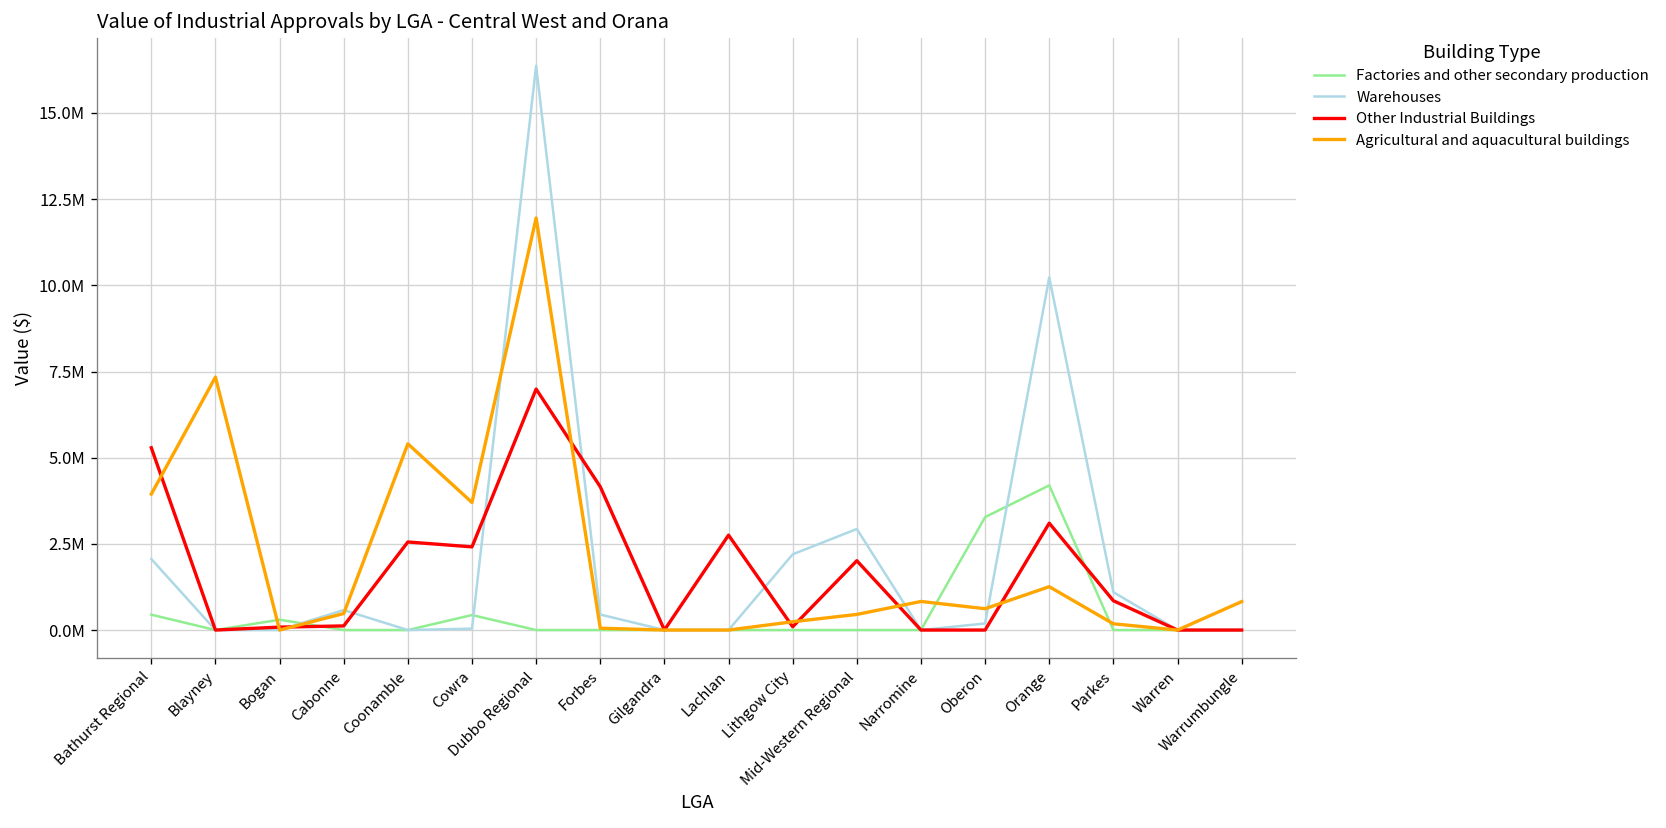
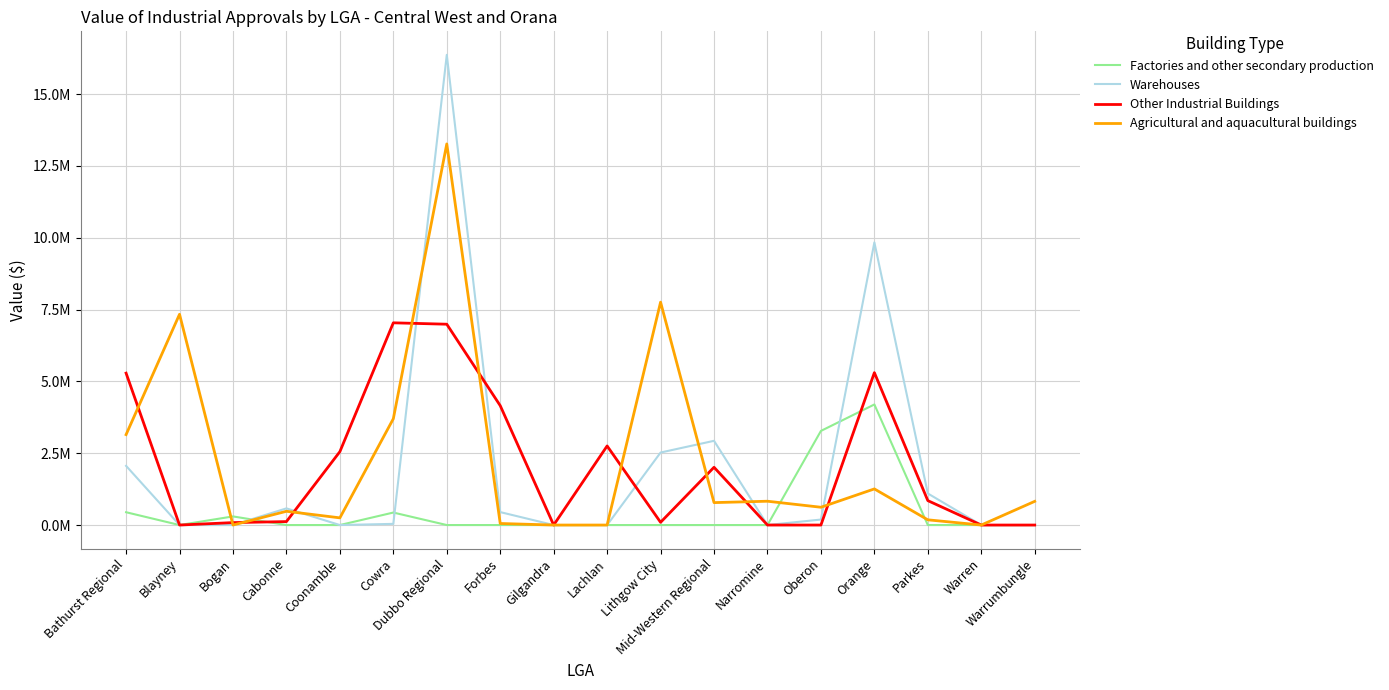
  {
    "Factories and other secondary production": {
      "Bathurst Regional": 400000,
      "Bogan": 300000,
      "Cabonne": 0,
      "Cowra": 400000,
      "Dubbo Regional": 0,
      "Lithgow City": 0,
      "Mid-Western Regional": 0,
      "Oberon": 3300000,
      "Orange": 4200000,
      "Parkes": 0
    },
    "Warehouses": {
      "Bathurst Regional": 2100000,
      "Cabonne": 600000,
      "Cowra": 0,
      "Dubbo Regional": 16400000,
      "Forbes": 500000,
-     "Lithgow City": 2200000,
+     "Lithgow City": 2500000,
      "Mid-Western Regional": 2900000,
      "Oberon": 200000,
-     "Orange": 10200000,
+     "Orange": 9800000,
      "Parkes": 1100000
    },
    "Other Industrial Buildings": {
      "Bathurst Regional": 5300000,
      "Cabonne": 100000,
      "Coonamble": 2600000,
-     "Cowra": 2400000,
+     "Cowra": 7000000,
      "Dubbo Regional": 7000000,
      "Forbes": 4200000,
      "Lachlan": 2800000,
      "Lithgow City": 100000,
      "Mid-Western Regional": 2000000,
      "Oberon": 0,
-     "Orange": 3100000,
+     "Orange": 5300000,
      "Parkes": 900000
    },
    "Agricultural and aquacultural buildings": {
-     "Bathurst Regional": 3900000,
+     "Bathurst Regional": 3100000,
      "Blayney": 7300000,
      "Cabonne": 500000,
-     "Coonamble": 5400000,
+     "Coonamble": 300000,
      "Cowra": 3700000,
-     "Dubbo Regional": 12000000,
-     "Lithgow City": 200000,
-     "Mid-Western Regional": 500000,
+     "Dubbo Regional": 13300000,
+     "Lithgow City": 7800000,
+     "Mid-Western Regional": 800000,
      "Narromine": 800000,
      "Oberon": 600000,
      "Orange": 1300000,
      "Parkes": 200000,
      "Warrumbungle": 800000
    }
  }
